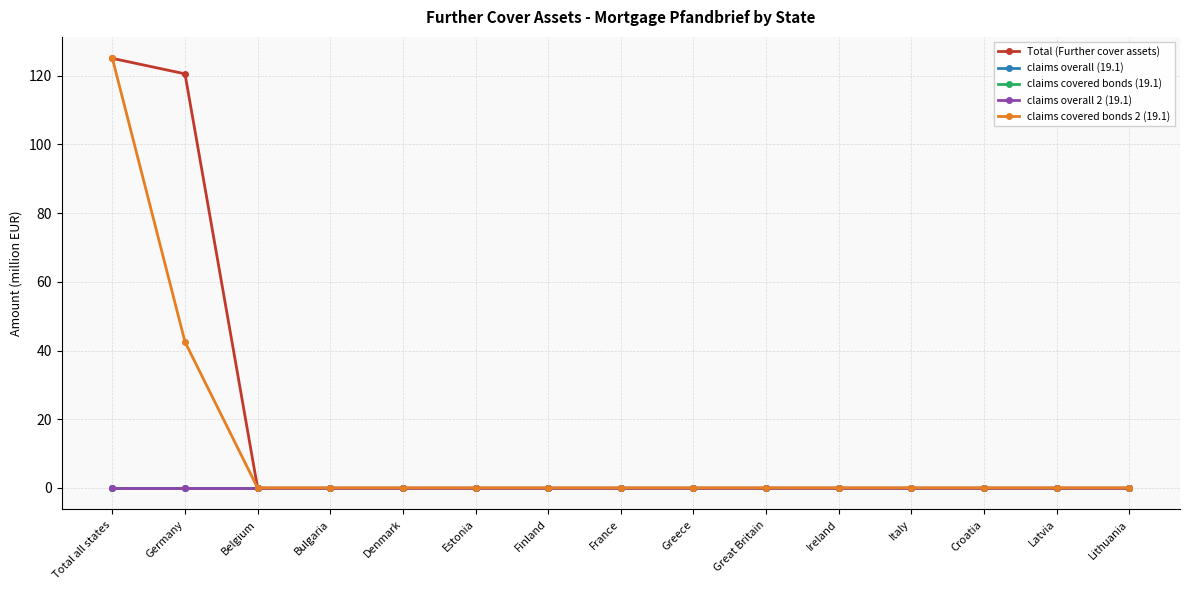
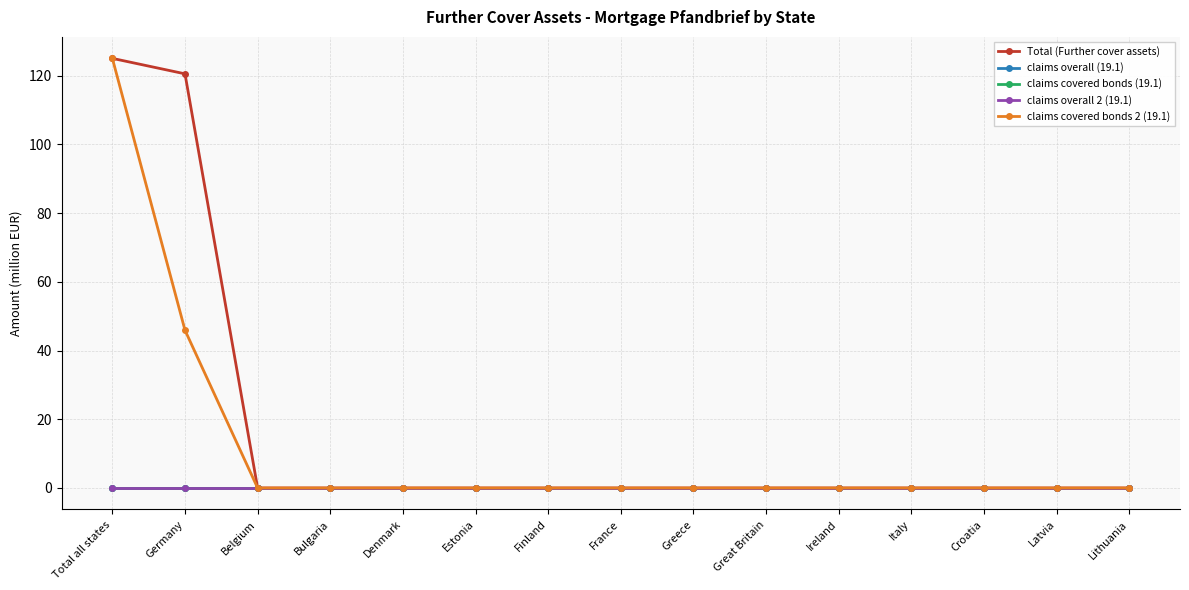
  {
    "Total (Further cover assets)": {
      "Germany": 121
    },
    "claims overall 2 (19.1)": {
      "Total all states": 0,
      "Germany": 0
    },
    "claims covered bonds 2 (19.1)": {
-     "Germany": 43
+     "Germany": 46
    }
  }
